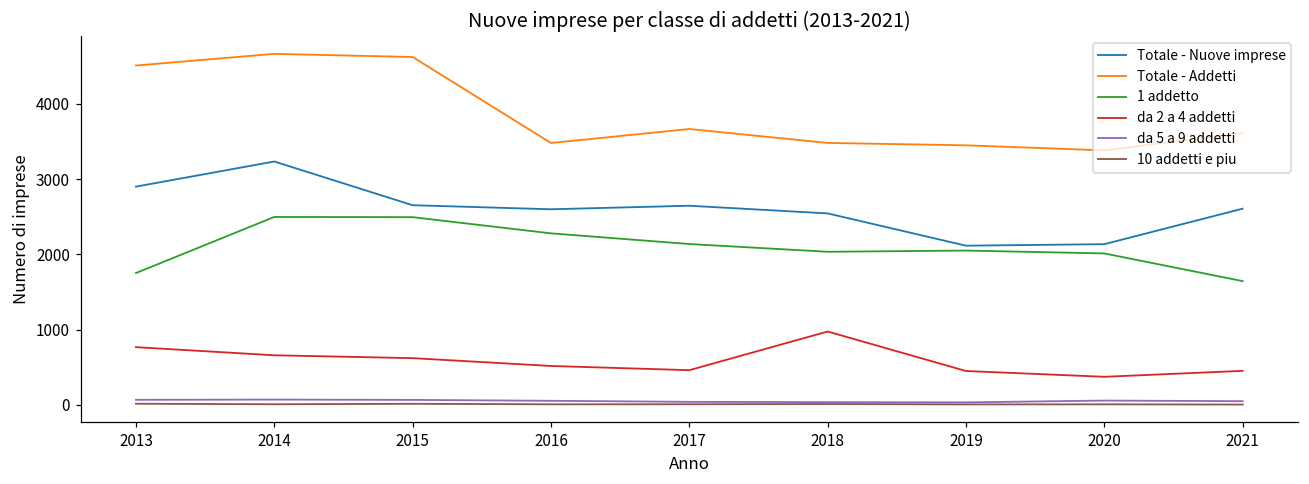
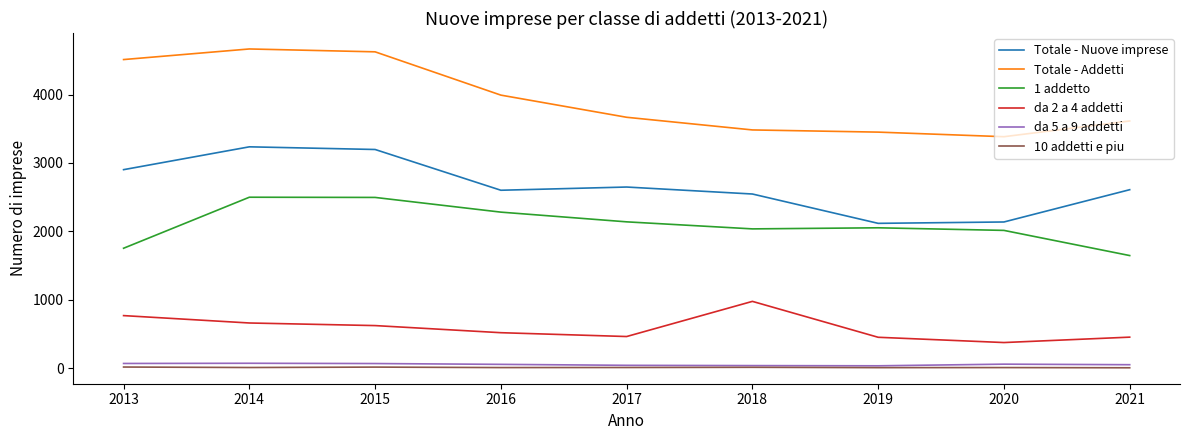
  {
    "Totale - Nuove imprese": {
      "2013": 2900,
      "2014": 3200,
-     "2015": 2700,
+     "2015": 3200,
      "2016": 2600,
      "2017": 2600,
      "2018": 2500,
      "2019": 2100,
      "2020": 2100,
      "2021": 2600
    },
    "Totale - Addetti": {
      "2013": 4500,
      "2014": 4700,
      "2015": 4600,
-     "2016": 3500,
+     "2016": 4000,
      "2017": 3700,
      "2018": 3500,
      "2019": 3500
    },
    "1 addetto": {
      "2013": 1800,
      "2014": 2500,
      "2015": 2500,
      "2016": 2300,
      "2017": 2100,
      "2018": 2000,
      "2019": 2100,
      "2020": 2000,
      "2021": 1600
    },
    "da 2 a 4 addetti": {
      "2013": 800,
      "2014": 700,
      "2015": 600,
      "2016": 500,
      "2017": 500,
      "2018": 1000,
      "2019": 500,
      "2020": 400,
      "2021": 500
    },
    "da 5 a 9 addetti": {
      "2013": 100,
      "2014": 100,
      "2015": 100,
      "2016": 100,
      "2020": 100,
      "2021": 0
    },
    "10 addetti e piu": {
      "2013": 0,
      "2014": 0,
      "2015": 0,
      "2016": 0,
      "2020": 0,
      "2021": 0
    }
  }
